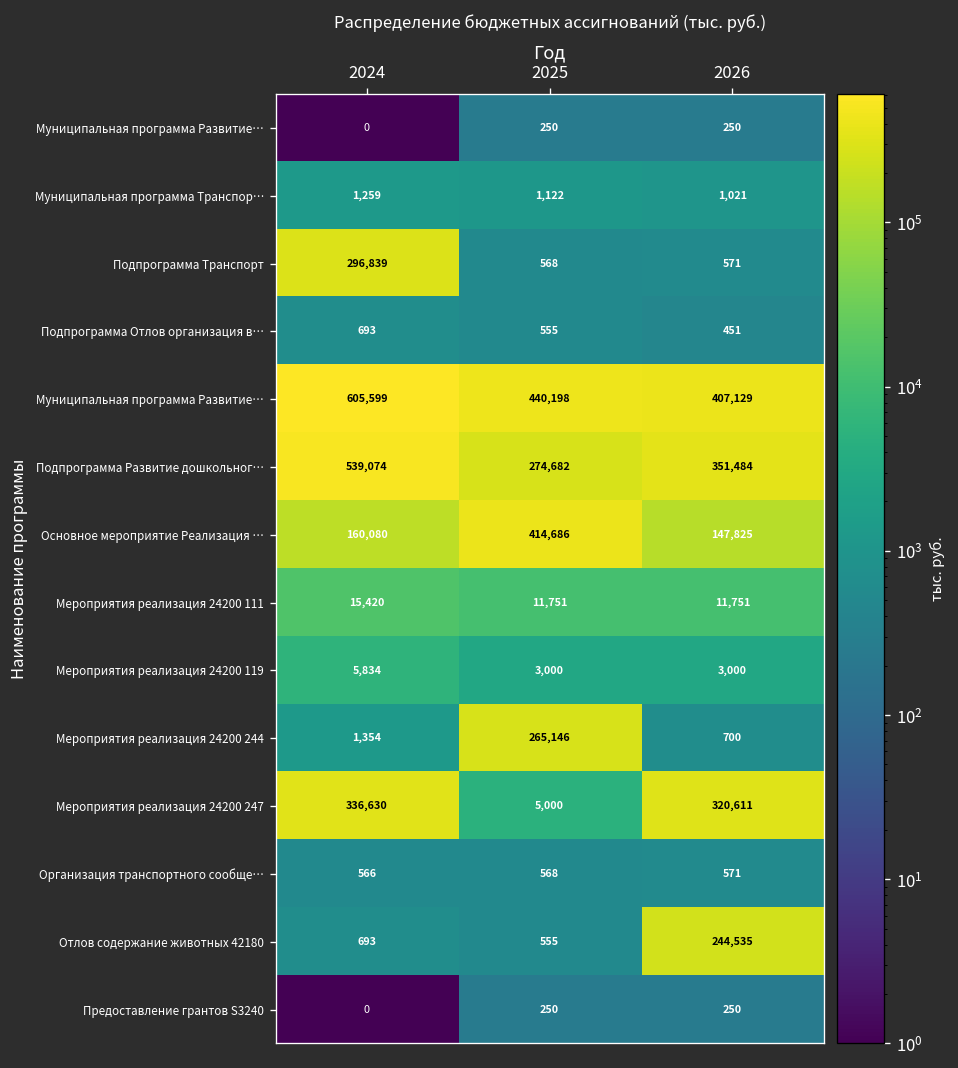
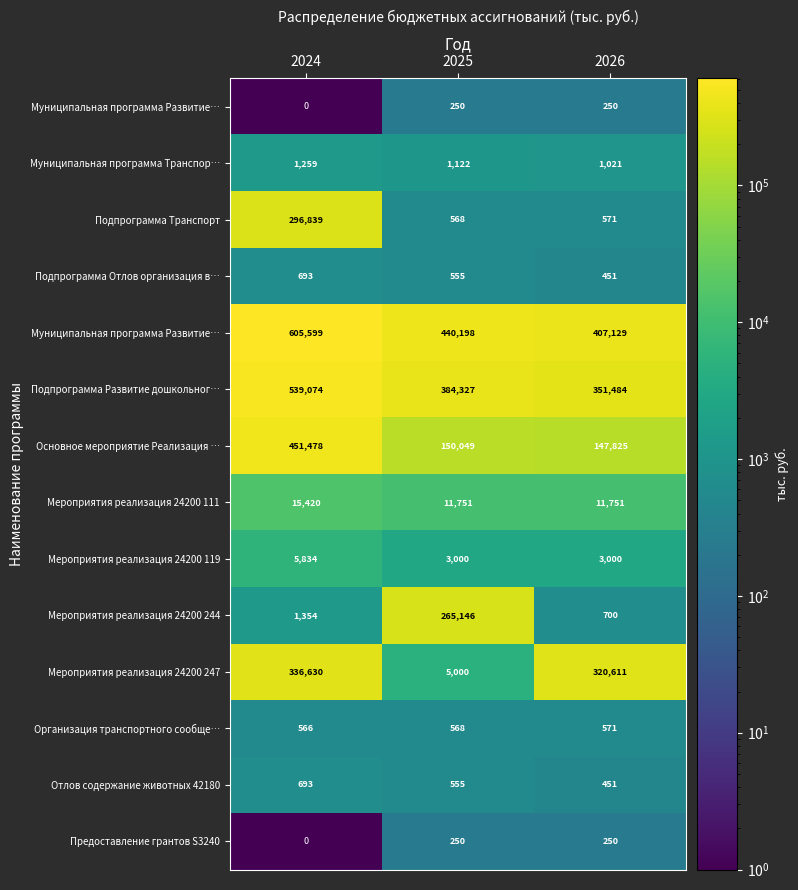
  {
    "Муниципальная программа Транспор…": {
      "2024": "1,259",
      "2025": "1,122",
      "2026": "1,021"
    },
    "Подпрограмма Транспорт": {
      "2024": "296,839",
      "2025": "568",
      "2026": "571"
    },
    "Подпрограмма Отлов организация в…": {
      "2024": "693",
      "2025": "555",
      "2026": "451"
    },
    "Подпрограмма Развитие дошкольног…": {
      "2024": "539,074",
-     "2025": "274,682",
+     "2025": "384,327",
      "2026": "351,484"
    },
    "Основное мероприятие Реализация …": {
-     "2024": "160,080",
-     "2025": "414,686",
+     "2024": "451,478",
+     "2025": "150,049",
      "2026": "147,825"
    },
    "Мероприятия реализация 24200 111": {
      "2024": "15,420",
      "2025": "11,751",
      "2026": "11,751"
    },
    "Мероприятия реализация 24200 119": {
      "2024": "5,834",
      "2025": "3,000",
      "2026": "3,000"
    },
    "Мероприятия реализация 24200 244": {
      "2024": "1,354",
      "2025": "265,146",
      "2026": "700"
    },
    "Мероприятия реализация 24200 247": {
      "2024": "336,630",
      "2025": "5,000",
      "2026": "320,611"
    },
    "Организация транспортного сообще…": {
      "2024": "566",
      "2025": "568",
      "2026": "571"
    },
    "Отлов содержание животных 42180": {
      "2024": "693",
      "2025": "555",
-     "2026": "244,535"
+     "2026": "451"
    },
    "Предоставление грантов S3240": {
      "2024": "0",
      "2025": "250",
      "2026": "250"
    }
  }
